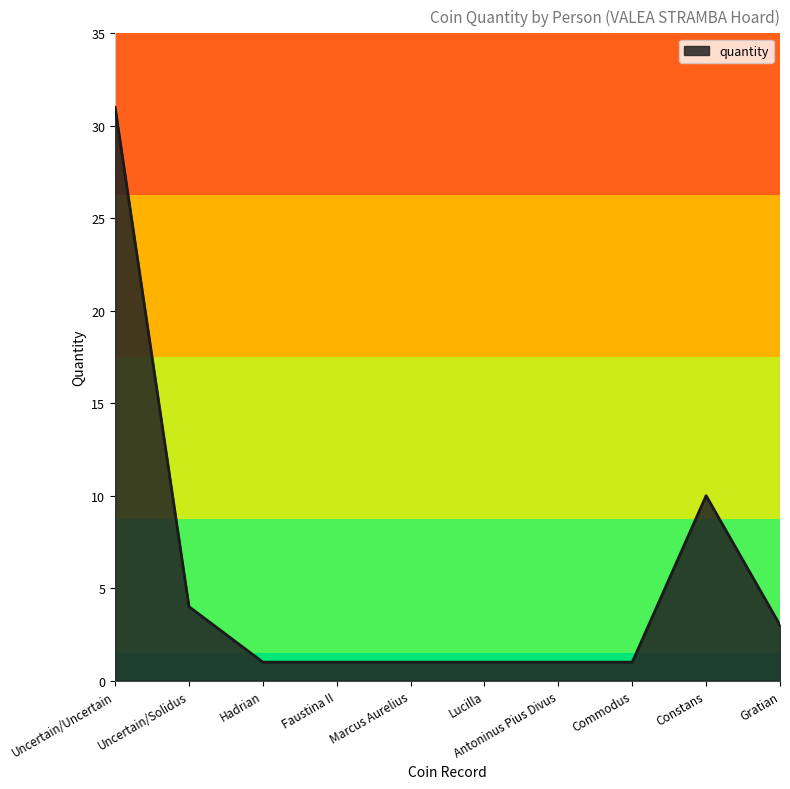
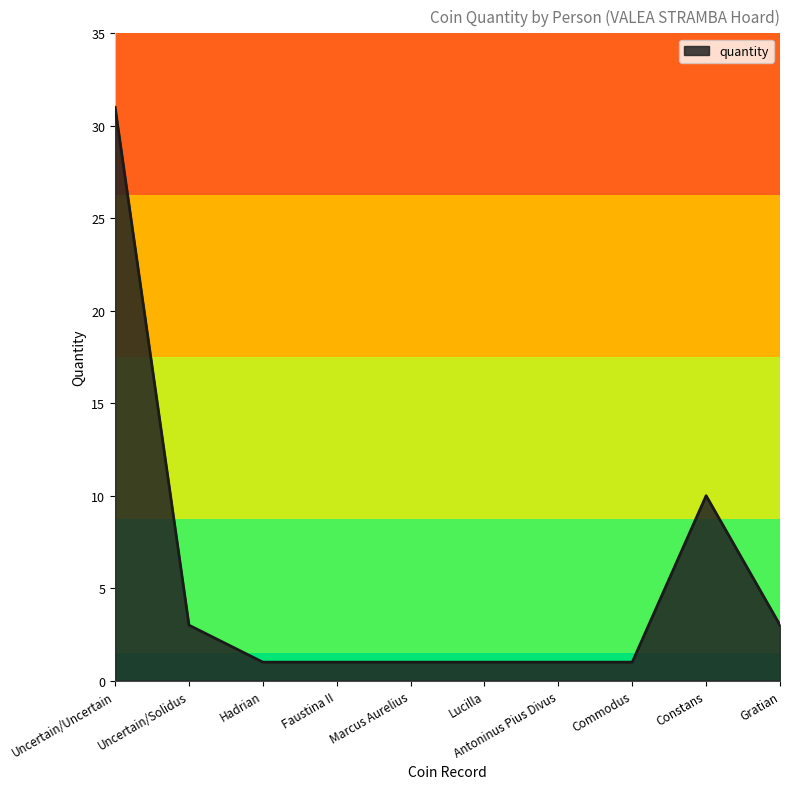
  {
    "Uncertain/Uncertain": 31,
-   "Uncertain/Solidus": 4,
+   "Uncertain/Solidus": 3,
    "Hadrian": 1,
    "Faustina II": 1,
    "Marcus Aurelius": 1,
    "Lucilla": 1,
    "Antoninus Pius Divus": 1,
    "Commodus": 1,
    "Constans": 10,
    "Gratian": 3
  }
